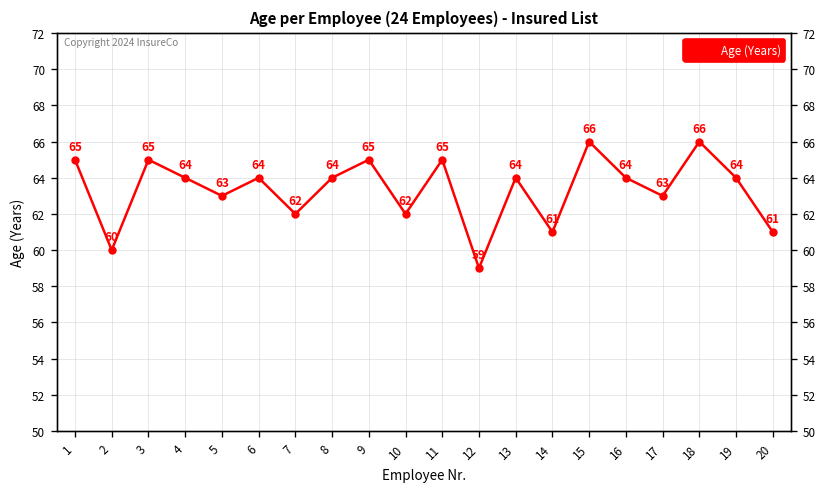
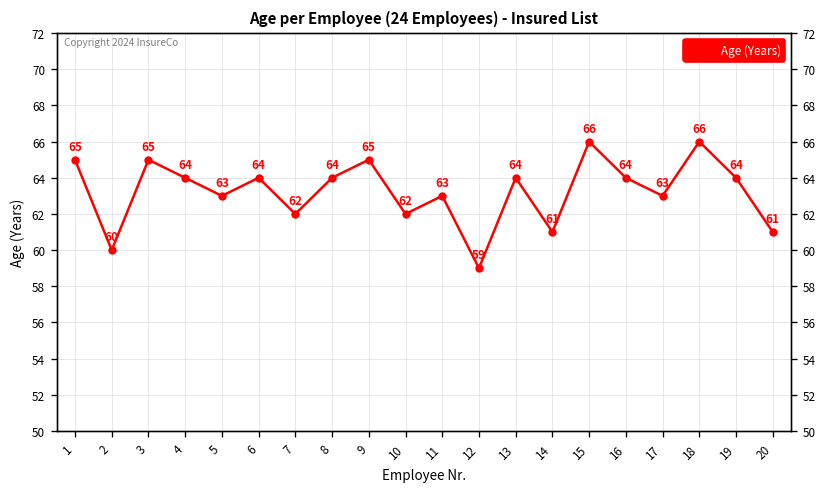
  {
    "1": 65,
    "2": 60,
    "3": 65,
    "4": 64,
    "5": 63,
    "6": 64,
    "7": 62,
    "8": 64,
    "9": 65,
    "10": 62,
-   "11": 65,
+   "11": 63,
    "12": 59,
    "13": 64,
    "14": 61,
    "15": 66,
    "16": 64,
    "17": 63,
    "18": 66,
    "19": 64,
    "20": 61
  }
